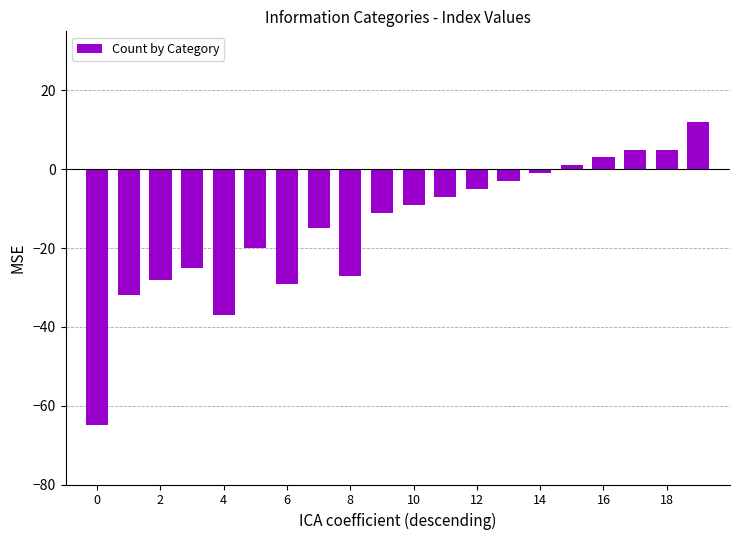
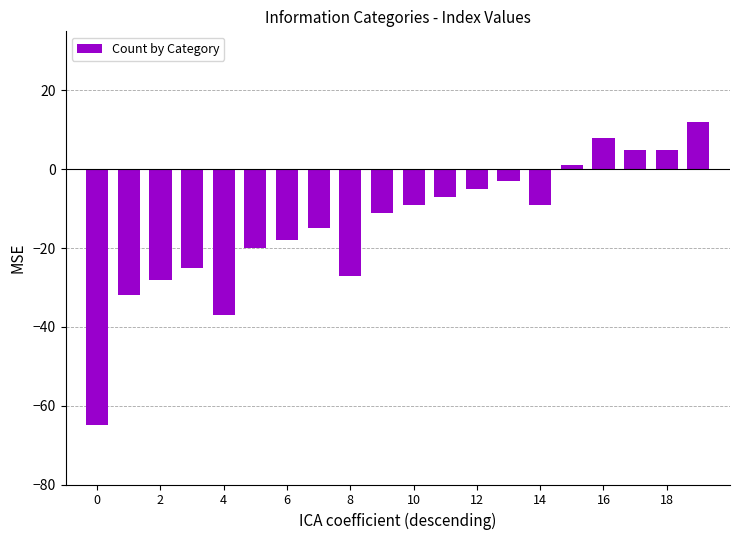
  {
    "0": -65,
    "2": -28,
    "4": -37,
-   "6": -29,
+   "6": -18,
    "8": -27,
    "10": -9,
    "12": -5,
-   "14": -1,
-   "16": 3,
+   "14": -9,
+   "16": 8,
    "18": 5
  }
